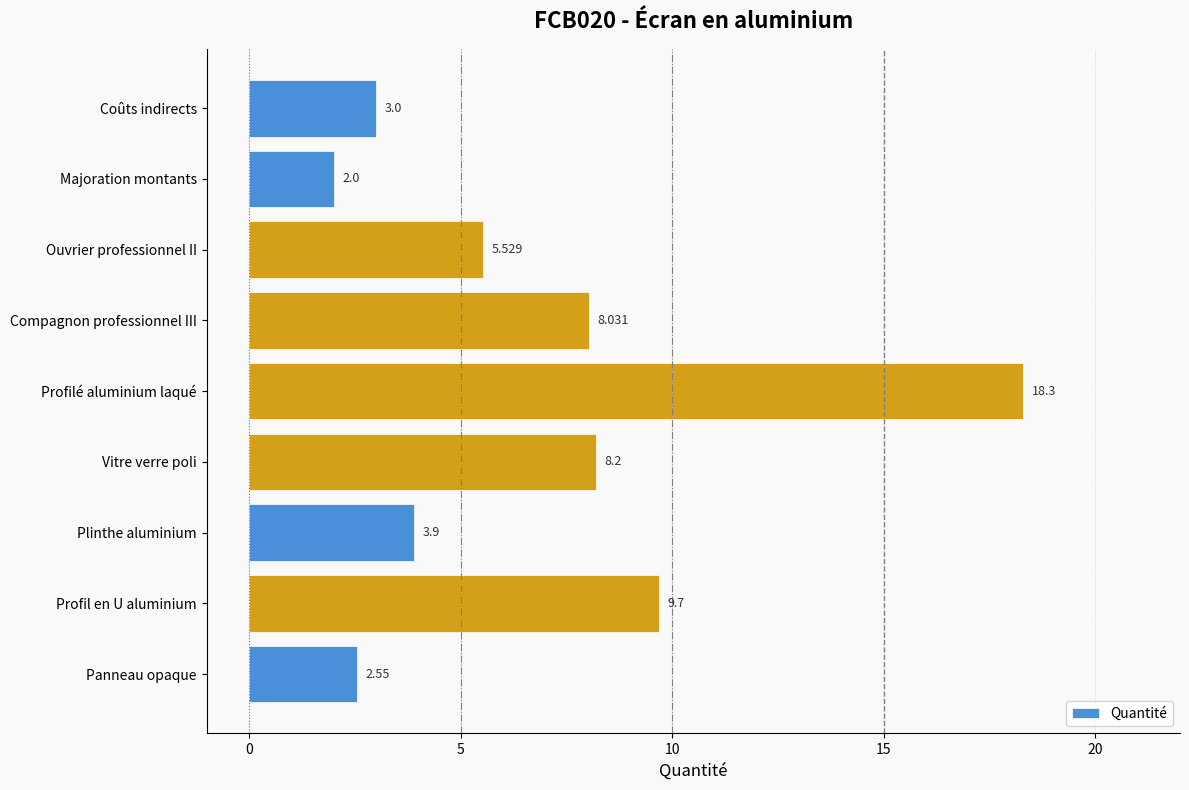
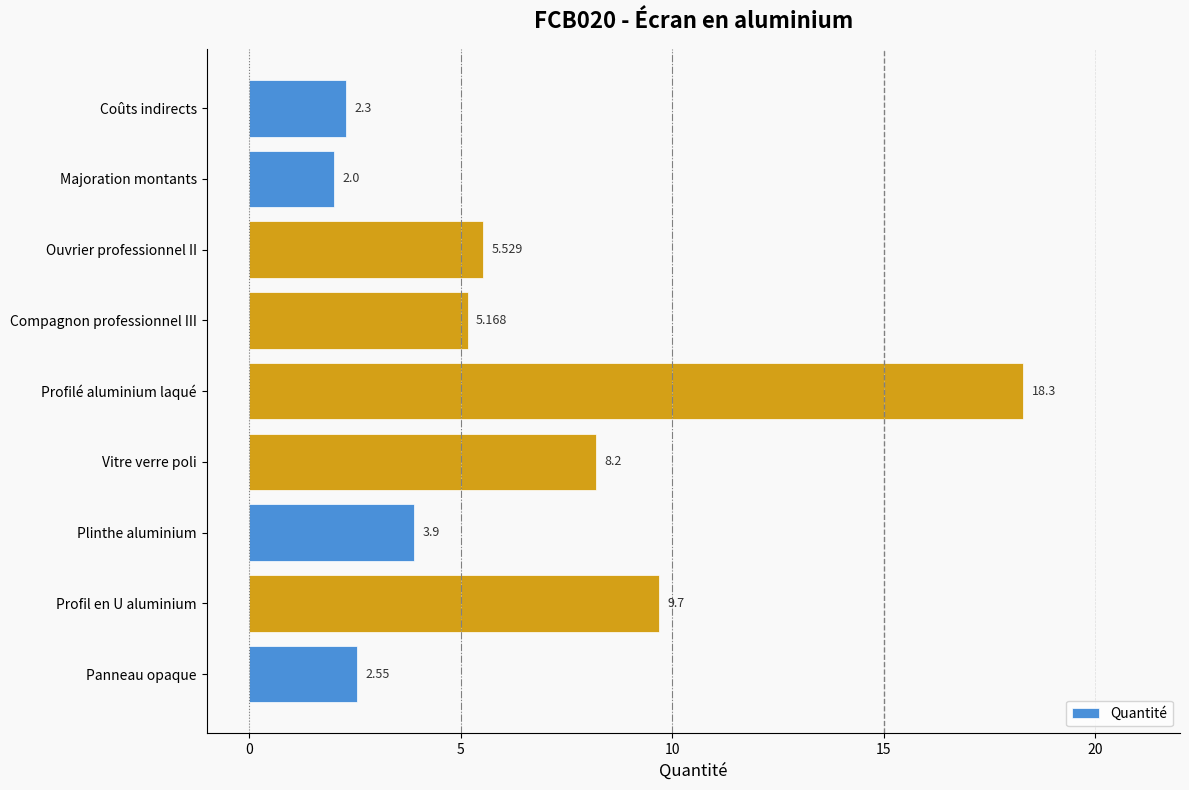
  {
-   "Coûts indirects": 3.0,
+   "Coûts indirects": 2.3,
    "Majoration montants": 2.0,
    "Ouvrier professionnel II": 5.529,
-   "Compagnon professionnel III": 8.031,
+   "Compagnon professionnel III": 5.168,
    "Profilé aluminium laqué": 18.3,
    "Vitre verre poli": 8.2,
    "Plinthe aluminium": 3.9,
    "Profil en U aluminium": 9.7,
    "Panneau opaque": 2.55
  }
